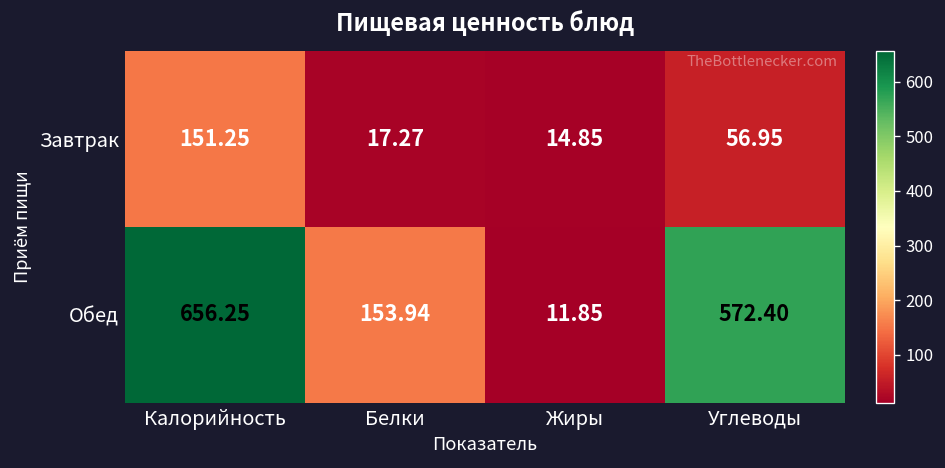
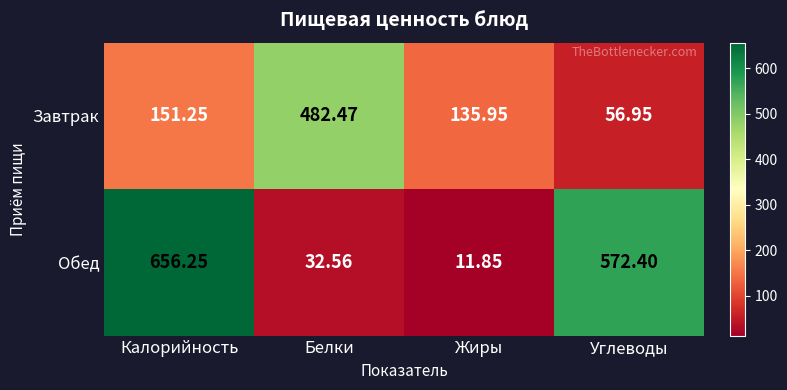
  {
    "Завтрак": {
      "Калорийность": 151.25,
-     "Белки": 17.27,
-     "Жиры": 14.85
+     "Белки": 482.47,
+     "Жиры": 135.95
    },
    "Обед": {
      "Калорийность": 656.25,
-     "Белки": 153.94,
+     "Белки": 32.56,
      "Жиры": 11.85,
      "Углеводы": 572.40
    }
  }
